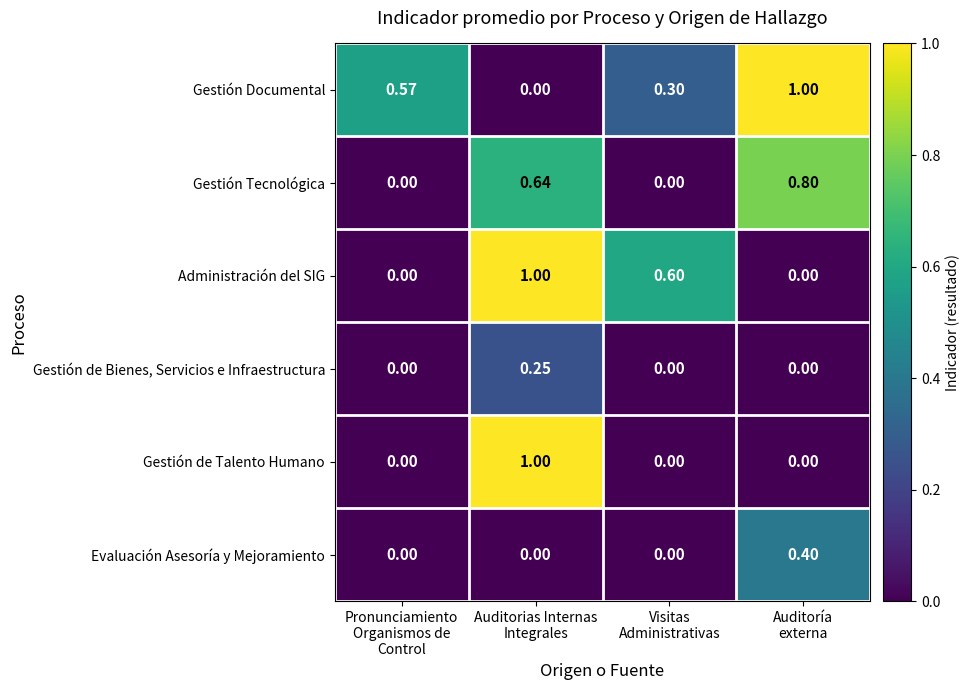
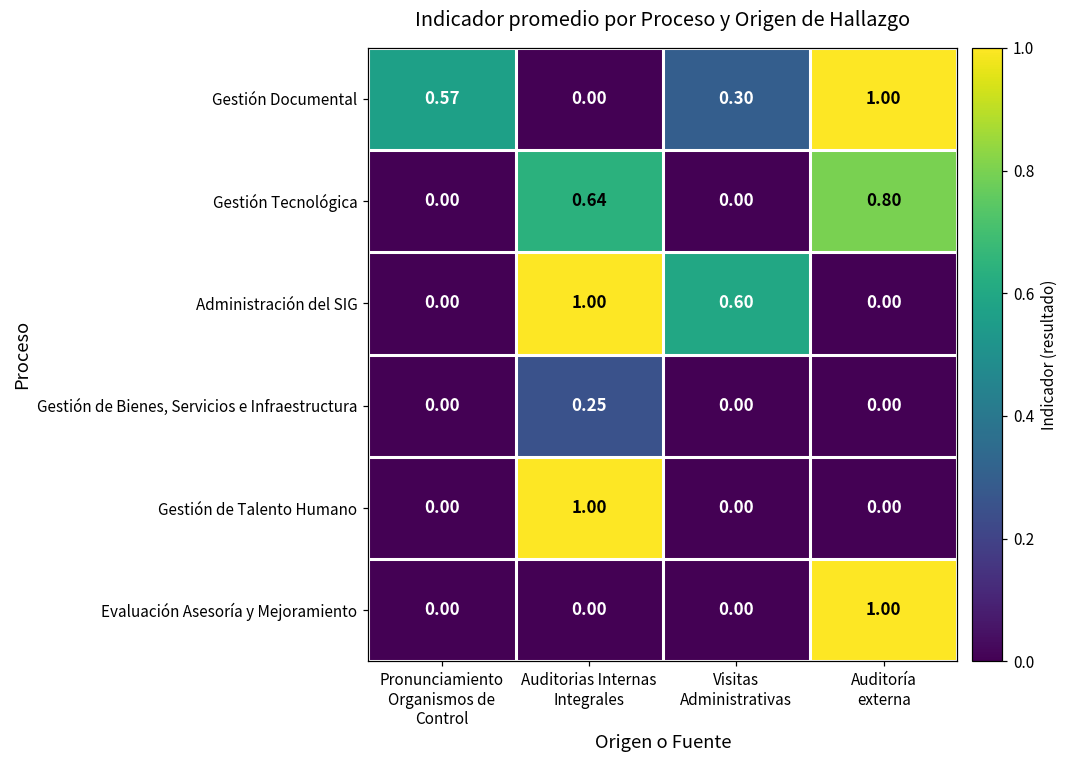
  {
    "Gestión Documental": {
      "Pronunciamiento Organismos de Control": 0.57,
      "Auditorias Internas Integrales": 0.00,
      "Visitas Administrativas": 0.30,
      "Auditoría externa": 1.00
    },
    "Gestión Tecnológica": {
      "Pronunciamiento Organismos de Control": 0.00,
      "Auditorias Internas Integrales": 0.64,
      "Visitas Administrativas": 0.00,
      "Auditoría externa": 0.80
    },
    "Administración del SIG": {
      "Pronunciamiento Organismos de Control": 0.00,
      "Auditorias Internas Integrales": 1.00,
      "Visitas Administrativas": 0.60,
      "Auditoría externa": 0.00
    },
    "Gestión de Bienes, Servicios e Infraestructura": {
      "Pronunciamiento Organismos de Control": 0.00,
      "Auditorias Internas Integrales": 0.25,
      "Visitas Administrativas": 0.00,
      "Auditoría externa": 0.00
    },
    "Gestión de Talento Humano": {
      "Pronunciamiento Organismos de Control": 0.00,
      "Auditorias Internas Integrales": 1.00,
      "Visitas Administrativas": 0.00,
      "Auditoría externa": 0.00
    },
    "Evaluación Asesoría y Mejoramiento": {
      "Pronunciamiento Organismos de Control": 0.00,
      "Auditorias Internas Integrales": 0.00,
      "Visitas Administrativas": 0.00,
-     "Auditoría externa": 0.40
+     "Auditoría externa": 1.00
    }
  }
